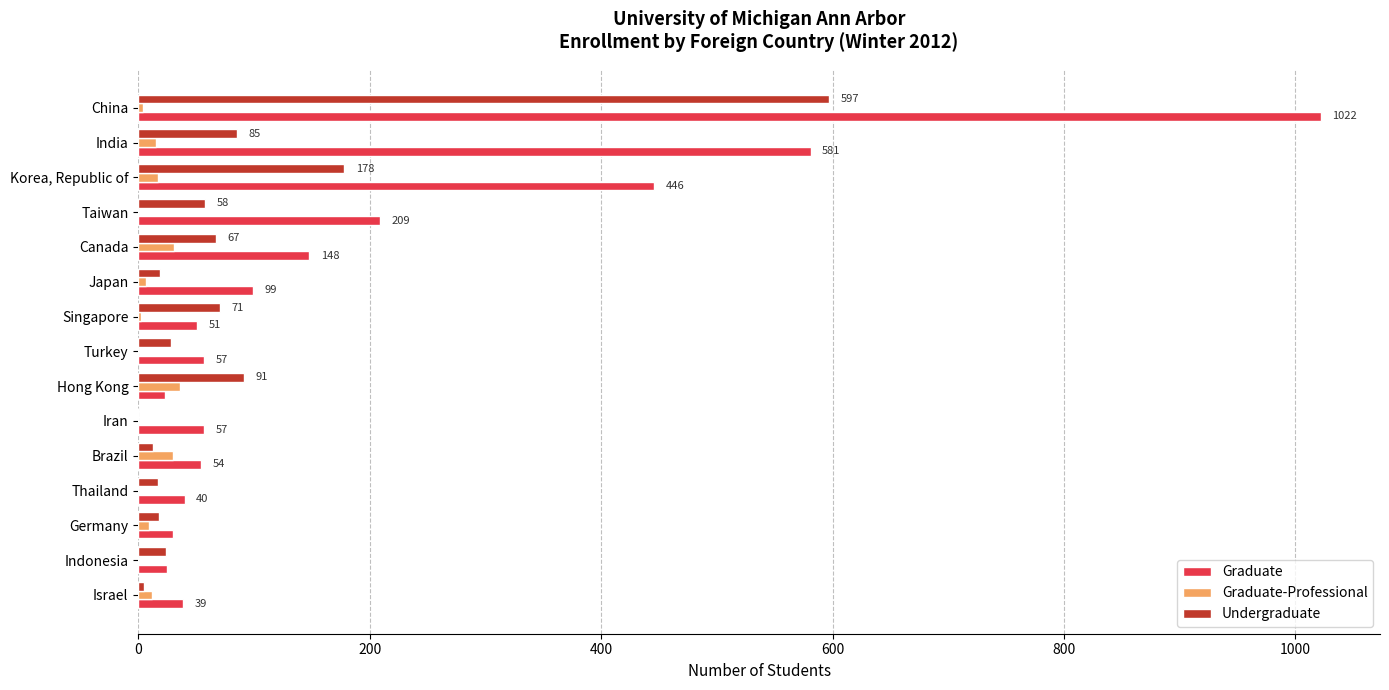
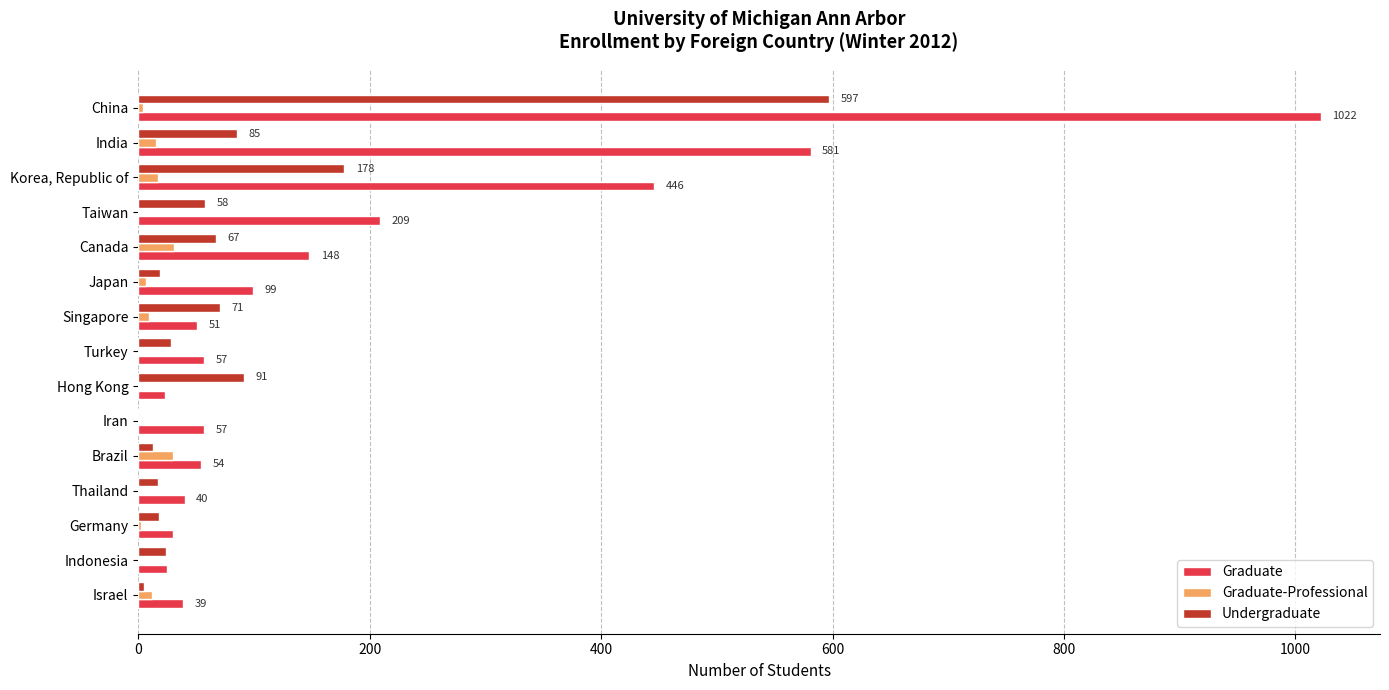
  {
    "Graduate-Professional": {
      "China": 4,
      "India": 15,
      "Korea, Republic of": 17,
      "Taiwan": 0,
      "Canada": 31,
      "Japan": 7,
-     "Singapore": 2,
+     "Singapore": 9,
      "Turkey": 0,
-     "Hong Kong": 36,
+     "Hong Kong": 1,
      "Iran": 0,
      "Brazil": 30,
      "Thailand": 0,
-     "Germany": 9,
+     "Germany": 2,
      "Indonesia": 0,
      "Israel": 12
    }
  }
